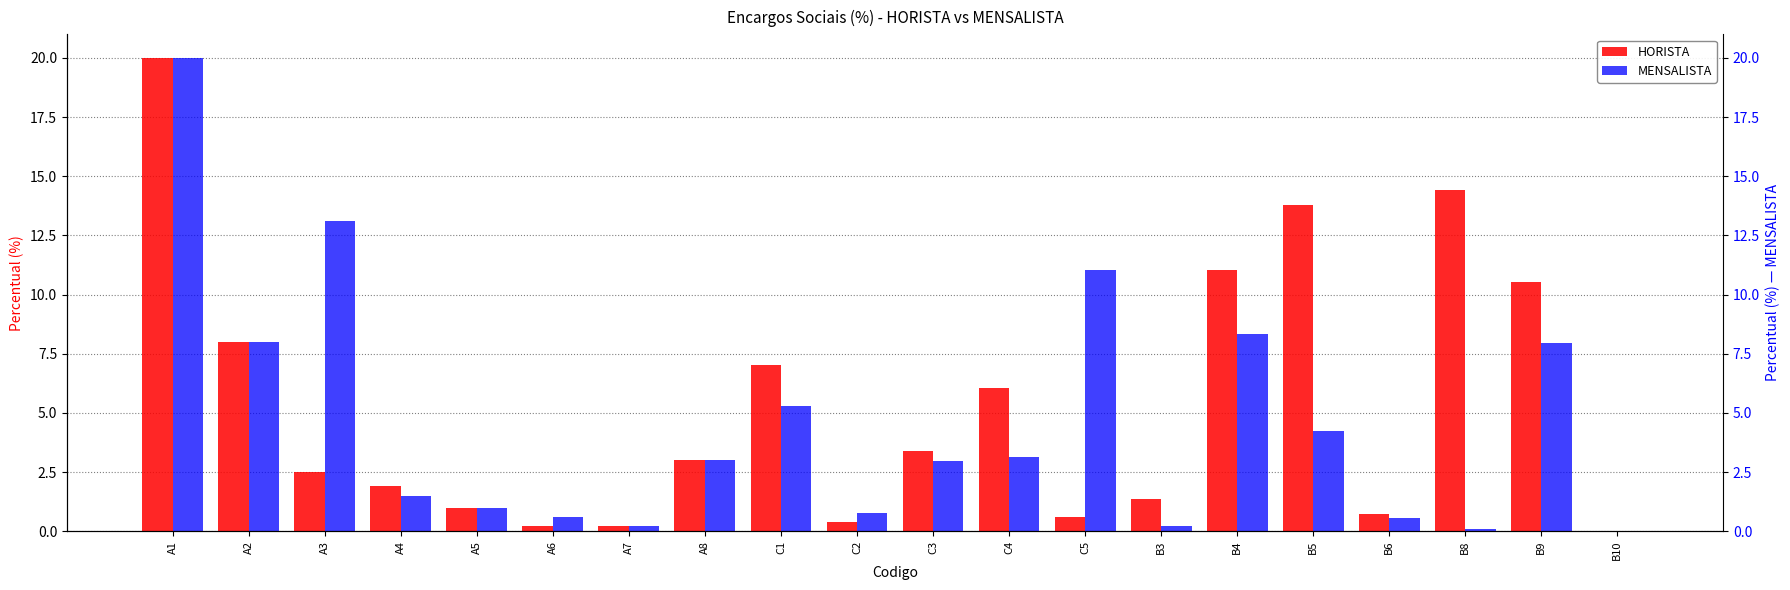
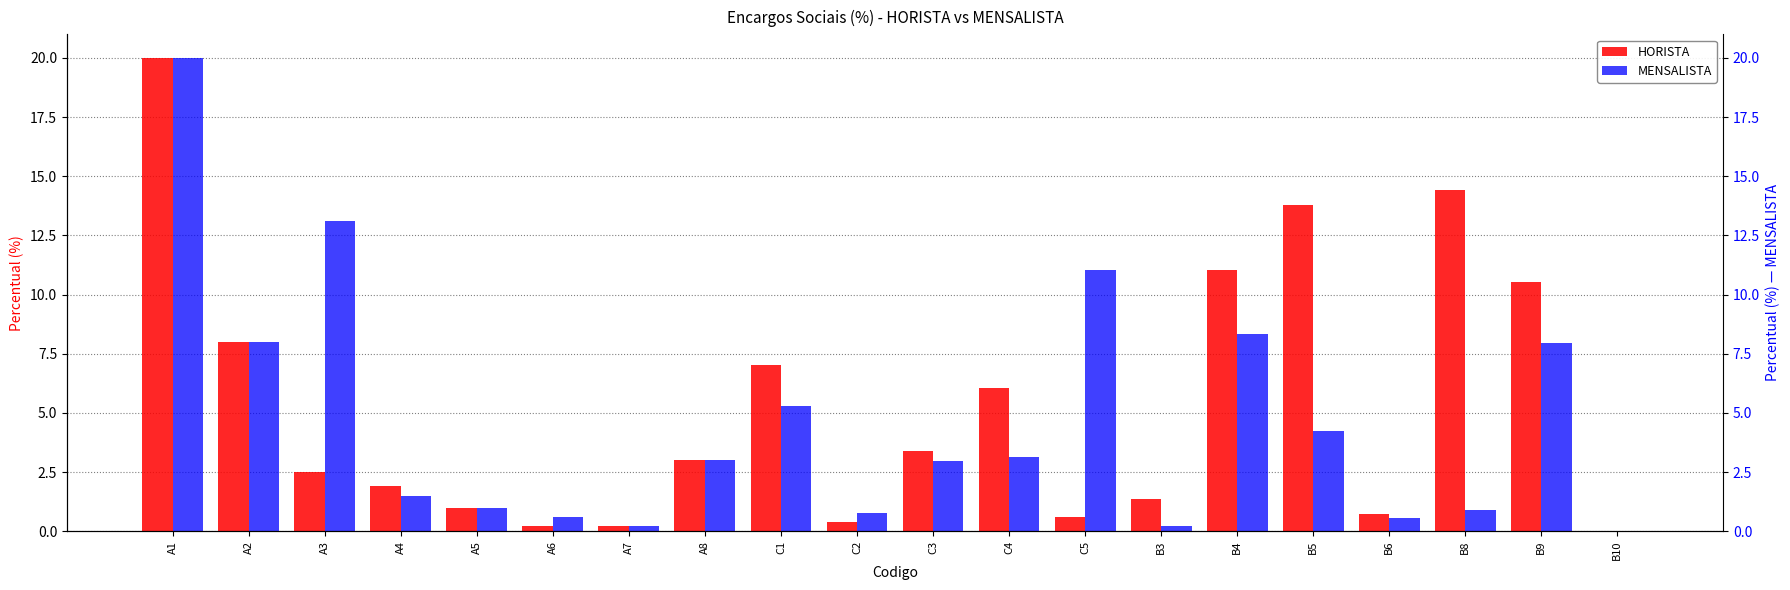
  {
    "HORISTA": {
      "A1": 20.0,
      "A2": 8.0,
      "A3": 2.5,
      "A4": 1.9,
      "A5": 1.0,
      "A6": 0.2,
      "A7": 0.2,
      "A8": 3.0,
      "C1": 7.0,
      "C2": 0.4,
      "C3": 3.4,
      "C4": 6.1,
      "C5": 0.6,
      "B3": 1.4,
      "B4": 11.1,
      "B5": 13.8,
      "B6": 0.7,
      "B8": 14.4,
      "B9": 10.5
    },
    "MENSALISTA": {
      "A1": 20.0,
      "A2": 8.0,
      "A3": 13.1,
      "A4": 1.5,
      "A5": 1.0,
      "A6": 0.6,
      "A7": 0.2,
      "A8": 3.0,
      "C1": 5.3,
      "C2": 0.8,
      "C3": 3.0,
      "C4": 3.2,
      "C5": 11.0,
      "B3": 0.2,
      "B4": 8.3,
      "B5": 4.2,
      "B6": 0.6,
-     "B8": 0.1,
+     "B8": 0.9,
      "B9": 7.9
    }
  }
